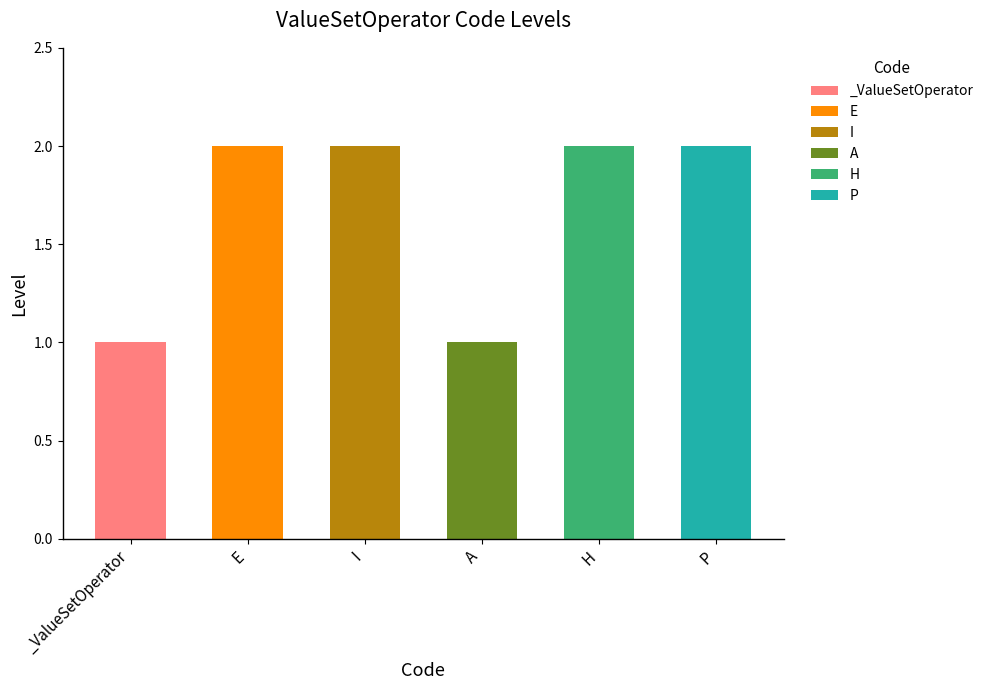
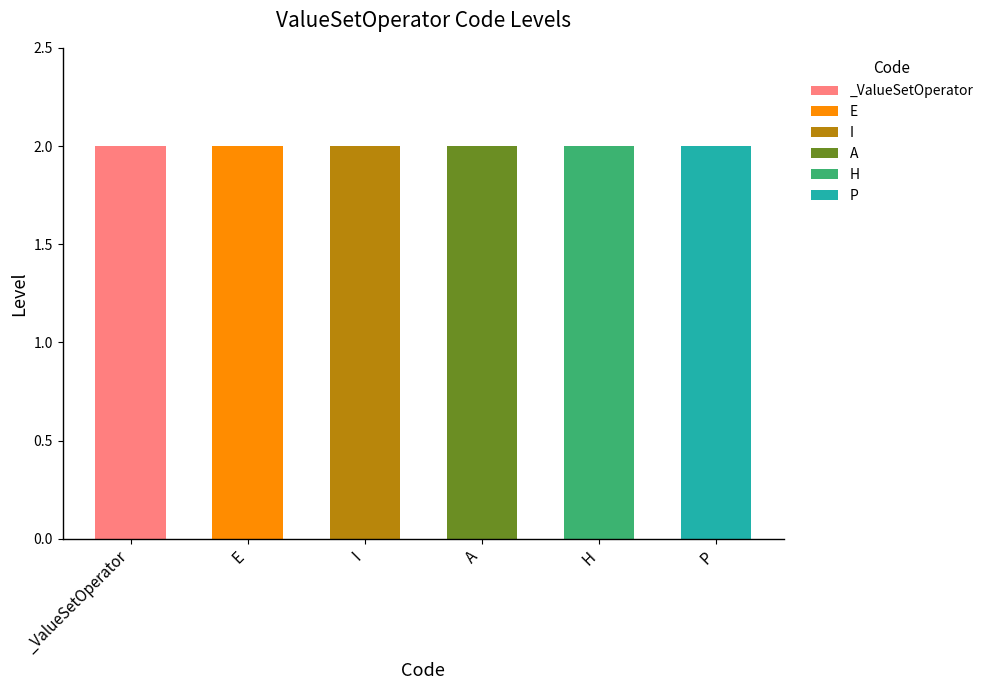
  {
-   "_ValueSetOperator": 1,
+   "_ValueSetOperator": 2,
    "E": 2,
    "I": 2,
-   "A": 1,
+   "A": 2,
    "H": 2,
    "P": 2
  }
